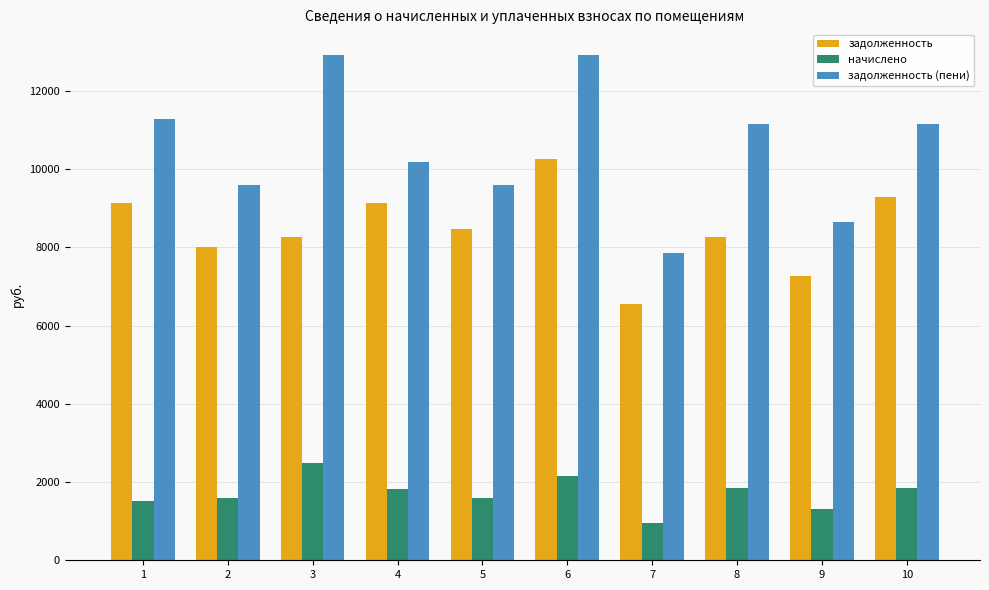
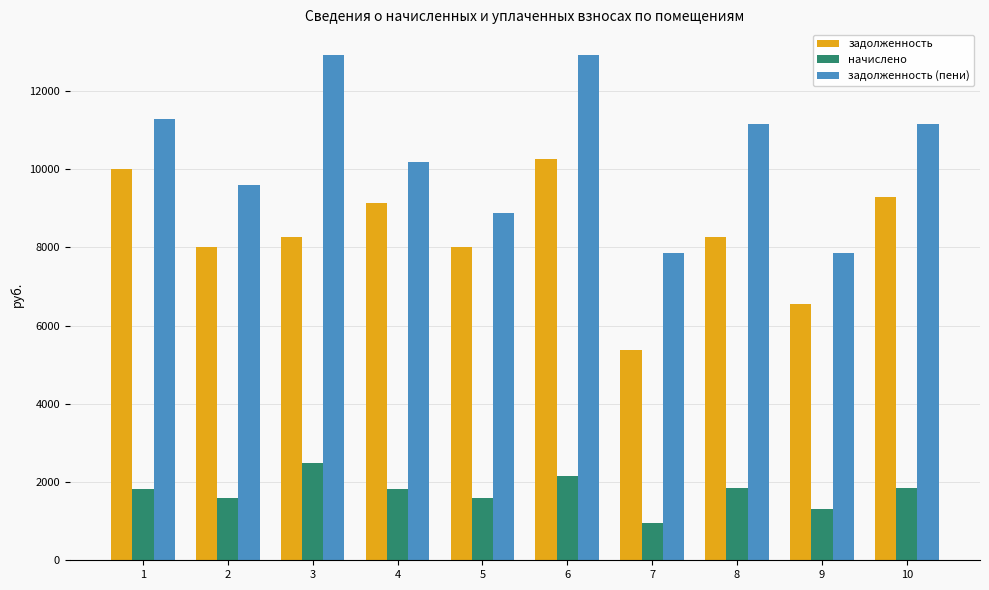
  {
    "задолженность": {
-     "1": 9100,
+     "1": 10000,
      "2": 8000,
      "3": 8300,
      "4": 9100,
-     "5": 8500,
+     "5": 8000,
      "6": 10300,
-     "7": 6500,
+     "7": 5400,
      "8": 8300,
-     "9": 7300,
+     "9": 6500,
      "10": 9300
    },
    "начислено": {
-     "1": 1500,
+     "1": 1800,
      "2": 1600,
      "3": 2500,
      "4": 1800,
      "5": 1600,
      "6": 2100,
      "7": 1000,
      "8": 1800,
      "9": 1300,
      "10": 1800
    },
    "задолженность (пени)": {
      "1": 11300,
      "2": 9600,
      "3": 12900,
      "4": 10200,
-     "5": 9600,
+     "5": 8900,
      "6": 12900,
      "7": 7800,
      "8": 11100,
-     "9": 8700,
+     "9": 7800,
      "10": 11100
    }
  }
